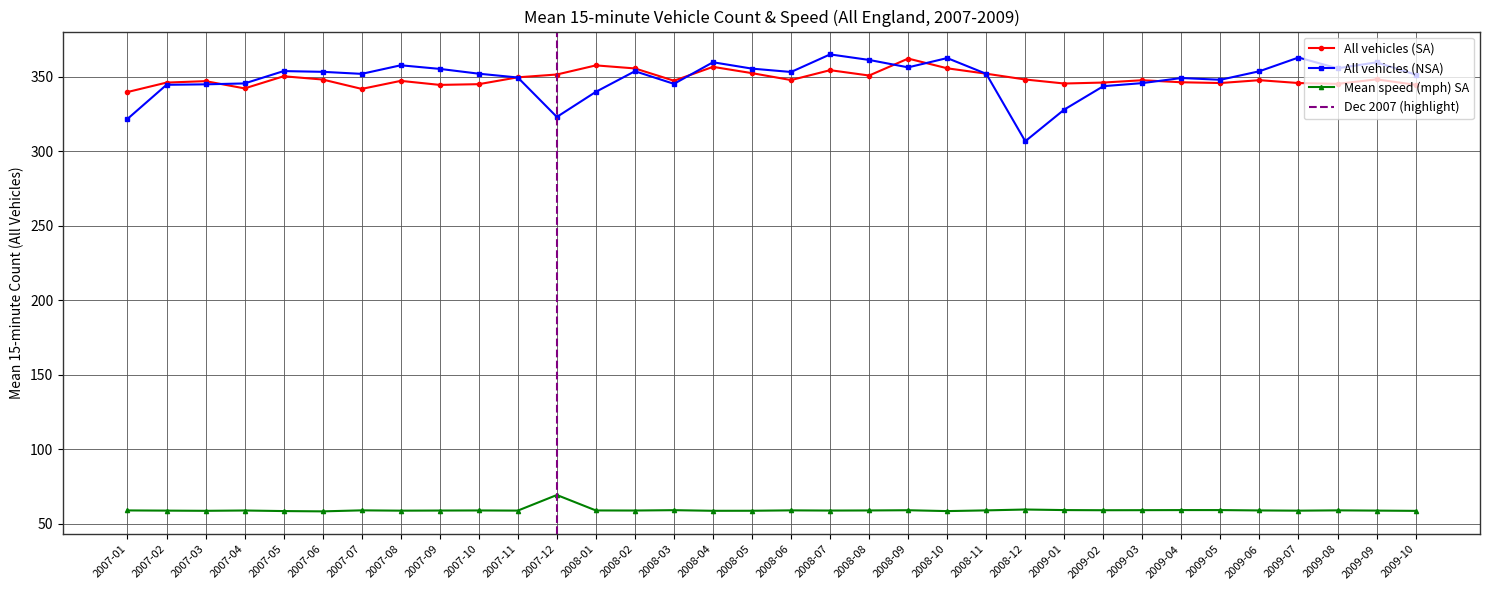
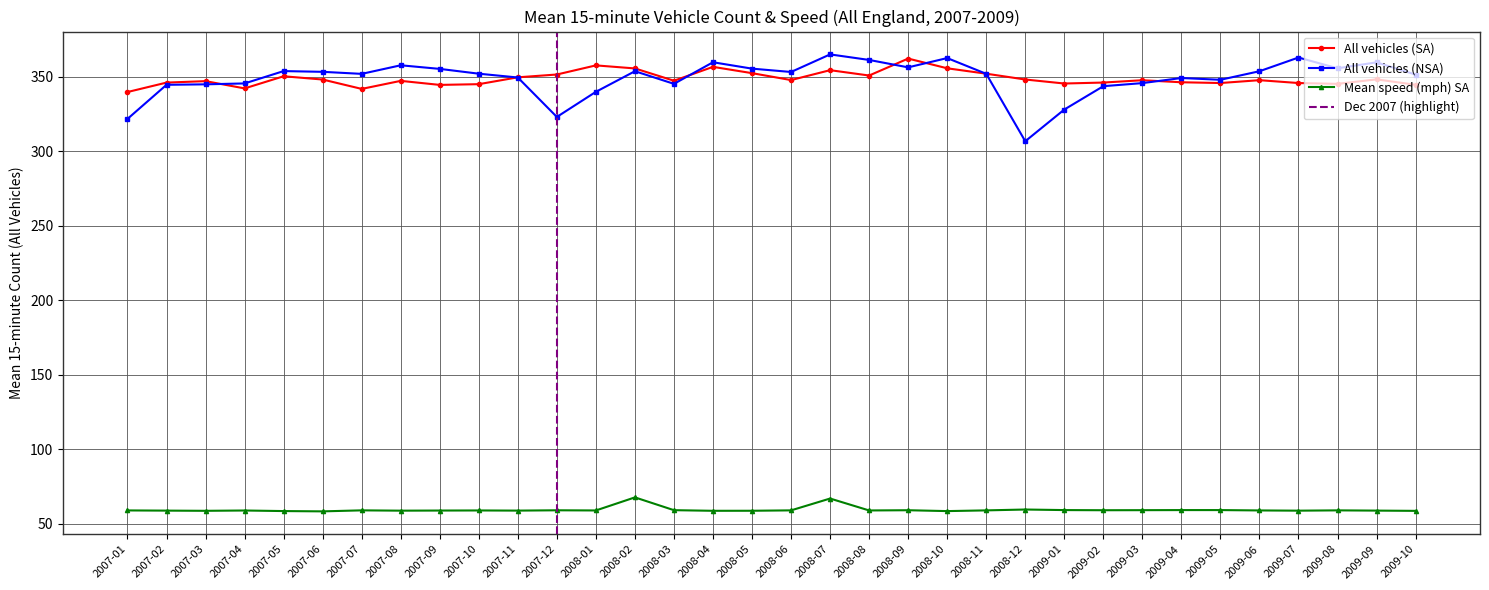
  {
    "All vehicles (SA)": {
      "2007-01": 340,
      "2007-03": 347,
      "2007-04": 342,
      "2007-05": 350,
      "2007-06": 348,
      "2007-07": 342,
      "2007-08": 347,
      "2007-09": 344,
      "2007-10": 345,
      "2007-12": 351,
      "2008-01": 358,
      "2008-02": 356,
      "2008-03": 347,
      "2008-04": 357,
      "2008-05": 352,
      "2008-06": 348,
      "2008-07": 354,
      "2008-08": 351,
      "2008-09": 362,
      "2008-10": 356,
      "2008-12": 348,
      "2009-01": 345,
      "2009-02": 346,
      "2009-03": 348,
      "2009-04": 346,
      "2009-05": 346,
      "2009-06": 348,
      "2009-07": 346
    },
    "All vehicles (NSA)": {
      "2007-01": 322,
      "2007-03": 345,
      "2007-04": 345,
      "2007-05": 354,
      "2007-06": 353,
      "2007-07": 352,
      "2007-08": 358,
      "2007-09": 355,
      "2007-10": 352,
      "2007-12": 323,
      "2008-01": 340,
      "2008-02": 354,
      "2008-03": 345,
      "2008-04": 360,
      "2008-05": 355,
      "2008-06": 353,
      "2008-07": 365,
      "2008-08": 361,
      "2008-09": 356,
      "2008-10": 362,
      "2008-12": 307,
      "2009-01": 328,
      "2009-02": 344,
      "2009-03": 346,
      "2009-04": 349,
      "2009-05": 348,
      "2009-06": 354,
      "2009-07": 363
    },
    "Mean speed (mph) SA": {
      "2007-01": 59,
      "2007-02": 59,
      "2007-03": 59,
      "2007-04": 59,
      "2007-05": 59,
      "2007-06": 58,
      "2007-07": 59,
      "2007-08": 59,
      "2007-09": 59,
      "2007-10": 59,
      "2007-11": 59,
-     "2007-12": 69,
+     "2007-12": 59,
      "2008-01": 59,
-     "2008-02": 59,
+     "2008-02": 68,
      "2008-03": 59,
      "2008-04": 59,
      "2008-05": 59,
      "2008-06": 59,
-     "2008-07": 59,
+     "2008-07": 67,
      "2008-08": 59,
      "2008-09": 59,
      "2008-10": 59,
      "2008-11": 59,
      "2008-12": 60,
      "2009-01": 59,
      "2009-02": 59,
      "2009-03": 59,
      "2009-04": 59,
      "2009-05": 59,
      "2009-06": 59,
      "2009-07": 59,
      "2009-08": 59,
      "2009-09": 59,
      "2009-10": 59
    }
  }
